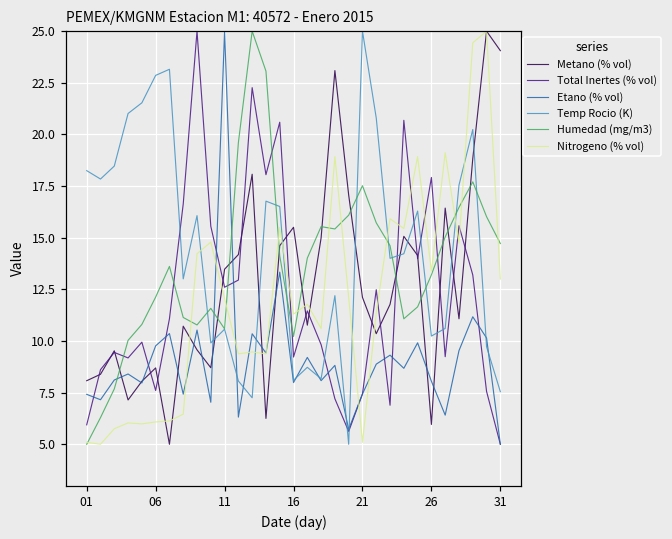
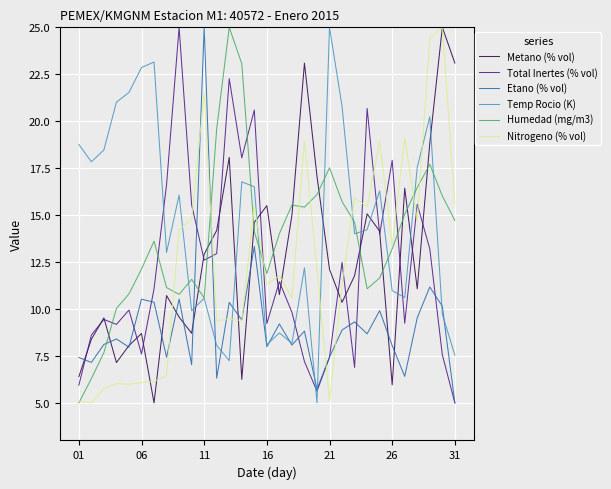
  {
    "Metano (% vol)": {
-     "01": 8.1,
+     "01": 6.4,
      "06": 8.7,
-     "11": 13.5,
+     "11": 12.9,
      "16": 15.5,
      "21": 12.1,
      "26": 6.0,
-     "31": 24.1
+     "31": 23.1
    },
    "Total Inertes (% vol)": {
      "01": 5.9,
      "06": 7.6,
      "11": 12.6,
      "16": 9.2,
      "26": 17.9
    },
    "Etano (% vol)": {
      "01": 7.4,
-     "06": 9.8,
+     "06": 10.5,
      "11": 25.0,
      "26": 8.1
    },
    "Temp Rocio (K)": {
-     "01": 18.2,
+     "01": 18.8,
      "06": 22.9,
      "21": 25.0,
-     "26": 10.2,
+     "26": 11.0,
      "31": 7.5
    },
    "Humedad (mg/m3)": {
      "06": 12.1,
-     "16": 10.2,
+     "16": 11.9,
      "21": 17.5,
      "26": 13.2,
      "31": 14.7
    },
    "Nitrogeno (% vol)": {
      "06": 6.1,
-     "11": 12.1,
+     "11": 21.5,
      "16": 11.3,
      "21": 5.1,
      "26": 13.4,
-     "31": 13.0
+     "31": 15.6
    }
  }
